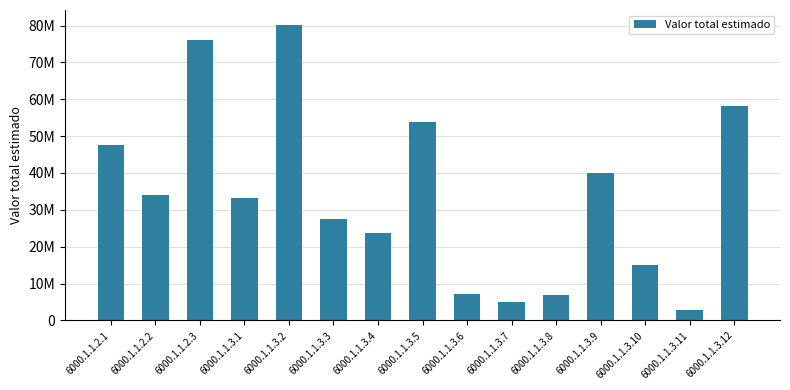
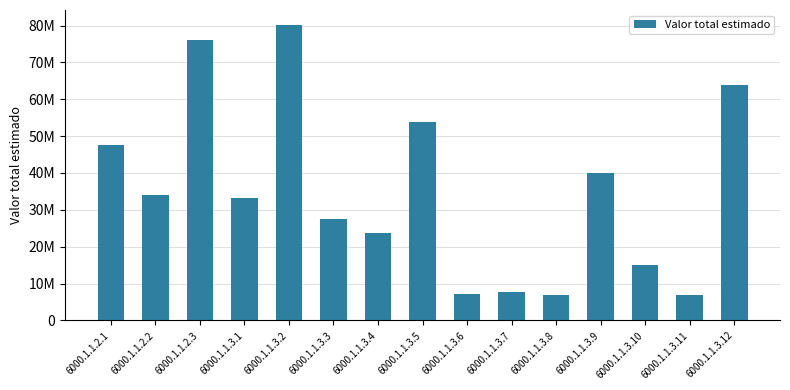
  {
    "6000.1.1.2.1": 48000000,
    "6000.1.1.2.2": 34000000,
    "6000.1.1.2.3": 76000000,
    "6000.1.1.3.1": 33000000,
    "6000.1.1.3.2": 80000000,
    "6000.1.1.3.3": 28000000,
    "6000.1.1.3.4": 24000000,
    "6000.1.1.3.5": 54000000,
    "6000.1.1.3.6": 7000000,
-   "6000.1.1.3.7": 5000000,
+   "6000.1.1.3.7": 8000000,
    "6000.1.1.3.8": 7000000,
    "6000.1.1.3.9": 40000000,
    "6000.1.1.3.10": 15000000,
-   "6000.1.1.3.11": 3000000,
-   "6000.1.1.3.12": 58000000
+   "6000.1.1.3.11": 7000000,
+   "6000.1.1.3.12": 64000000
  }
